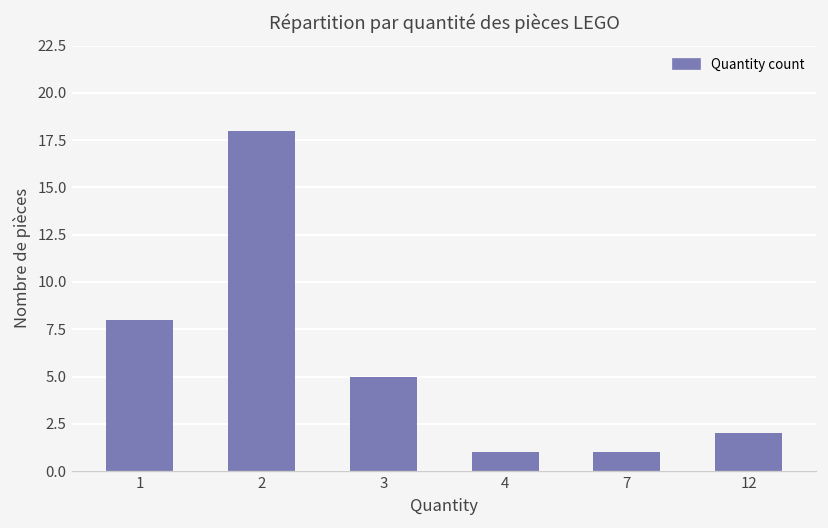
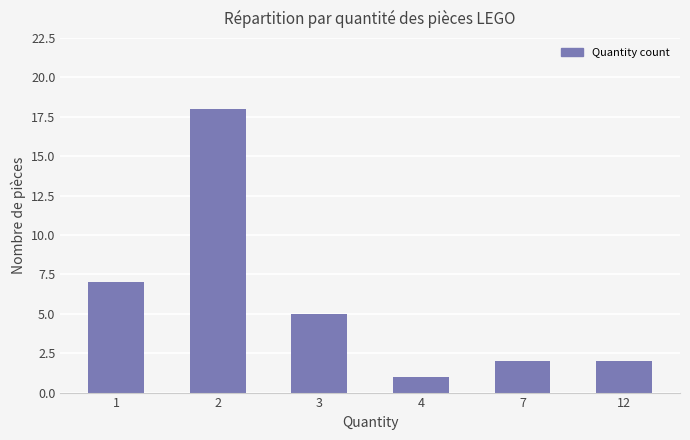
  {
-   "1": 8,
+   "1": 7,
    "2": 18,
    "3": 5,
    "4": 1,
-   "7": 1,
+   "7": 2,
    "12": 2
  }
